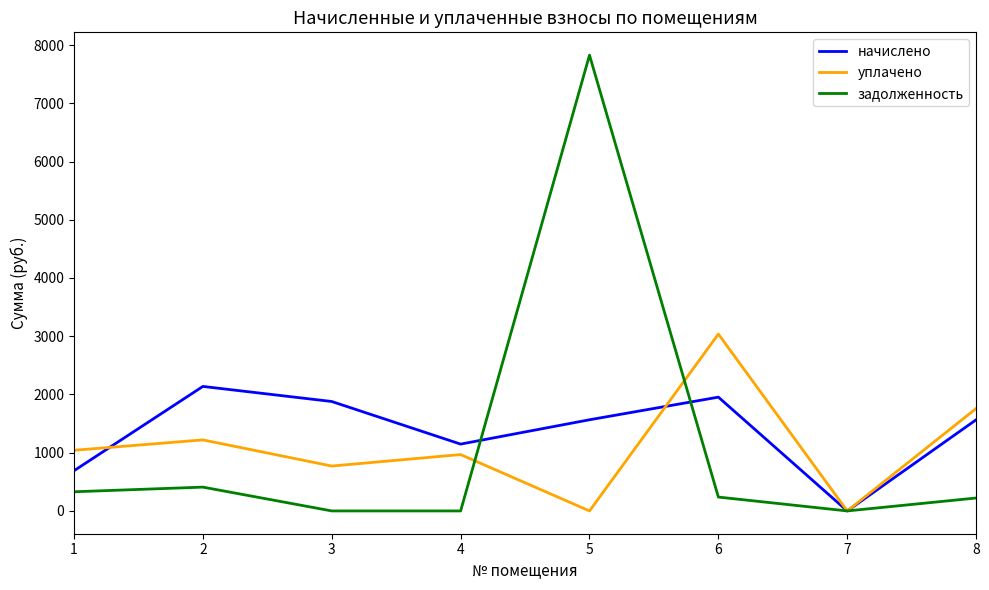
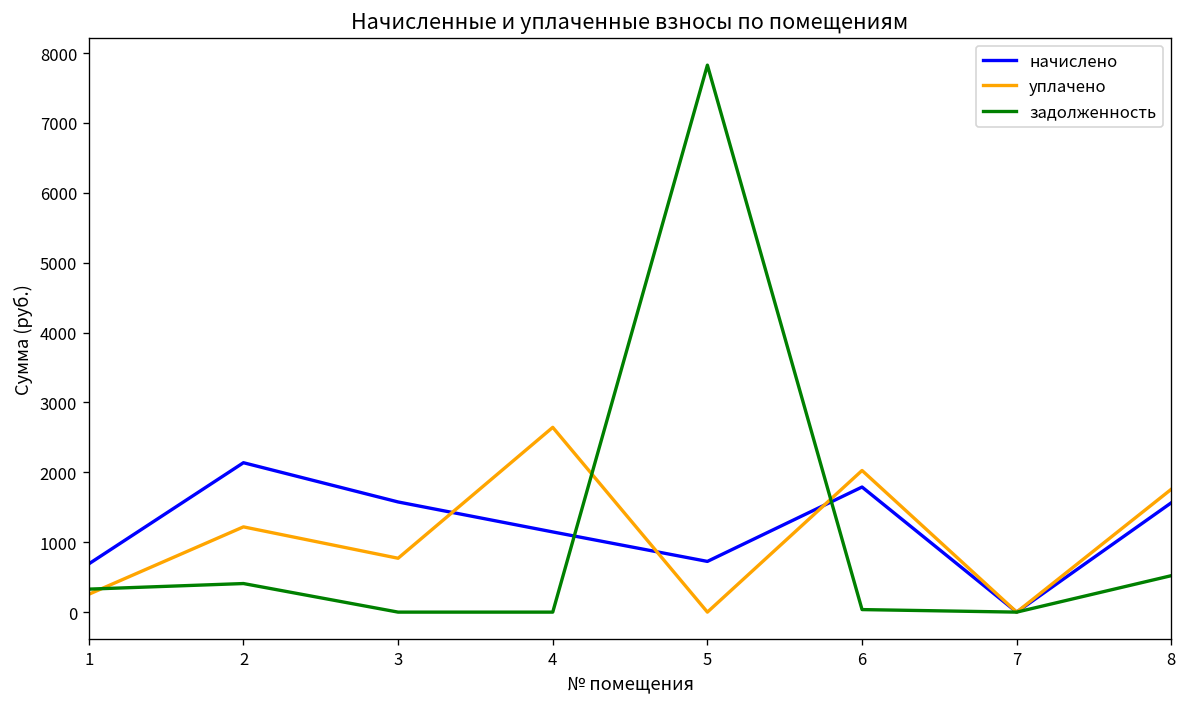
  {
    "начислено": {
      "1": 700,
      "2": 2100,
-     "3": 1900,
+     "3": 1600,
      "4": 1100,
-     "5": 1600,
-     "6": 2000,
+     "5": 700,
+     "6": 1800,
      "8": 1600
    },
    "уплачено": {
-     "1": 1000,
+     "1": 300,
      "2": 1200,
      "3": 800,
-     "4": 1000,
+     "4": 2600,
      "5": 0,
-     "6": 3000,
+     "6": 2000,
      "8": 1800
    },
    "задолженность": {
      "1": 300,
      "2": 400,
      "3": 0,
      "4": 0,
      "5": 7800,
-     "6": 200,
-     "8": 200
+     "6": 0,
+     "8": 500
    }
  }
